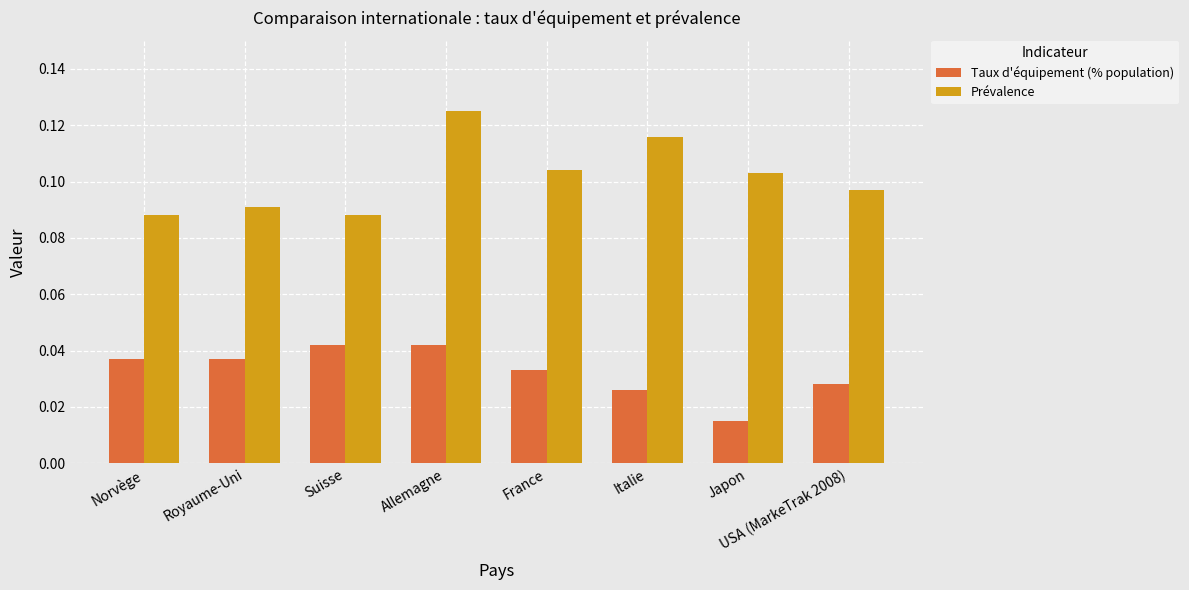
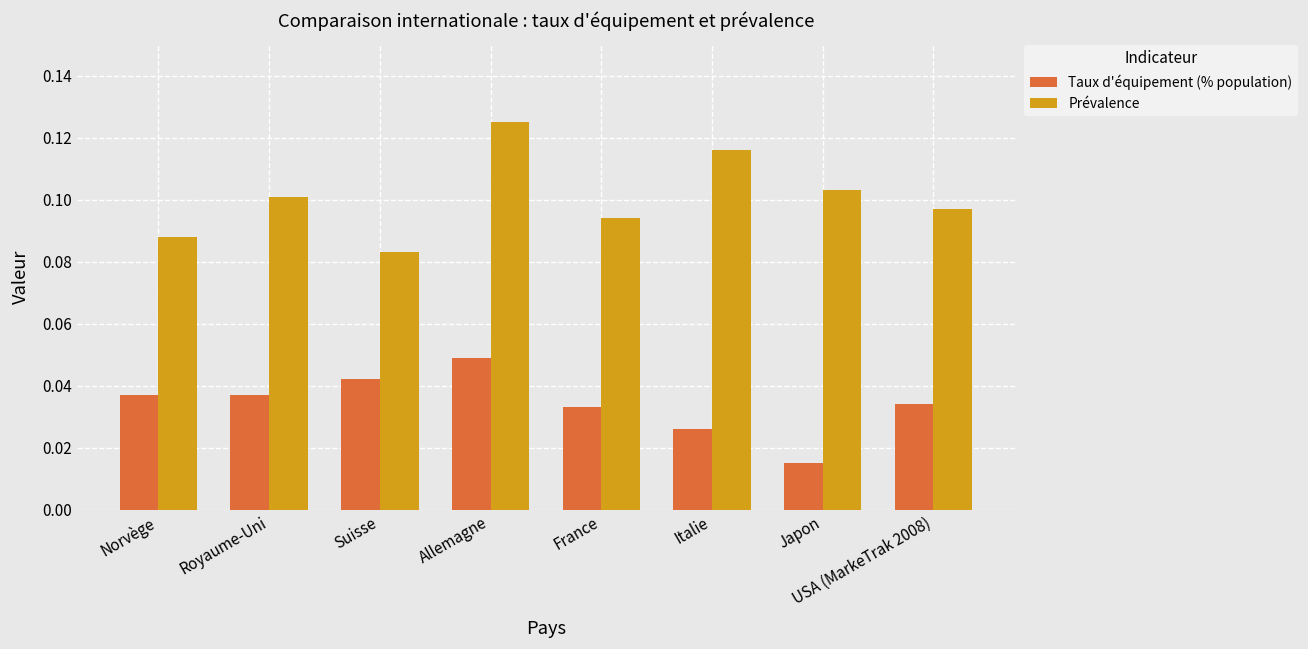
  {
    "Taux d'équipement (% population)": {
      "Norvège": 0.037,
      "Royaume-Uni": 0.037,
      "Suisse": 0.042,
-     "Allemagne": 0.042,
+     "Allemagne": 0.049,
      "France": 0.033,
      "Italie": 0.026,
      "Japon": 0.015,
-     "USA (MarkeTrak 2008)": 0.028
+     "USA (MarkeTrak 2008)": 0.034
    },
    "Prévalence": {
      "Norvège": 0.088,
-     "Royaume-Uni": 0.091,
-     "Suisse": 0.088,
+     "Royaume-Uni": 0.101,
+     "Suisse": 0.083,
      "Allemagne": 0.125,
-     "France": 0.104,
+     "France": 0.094,
      "Italie": 0.116,
      "Japon": 0.103,
      "USA (MarkeTrak 2008)": 0.097
    }
  }
